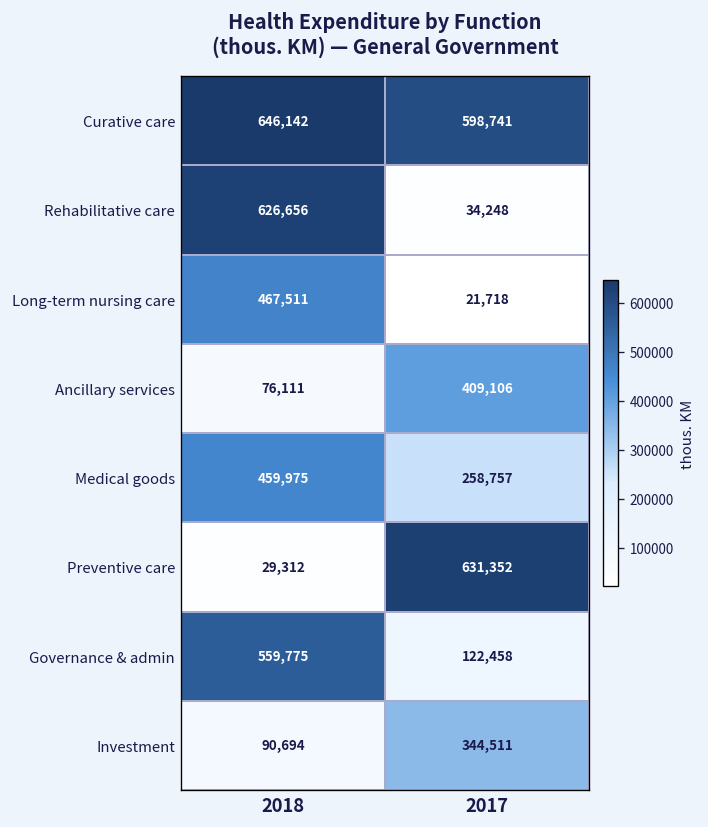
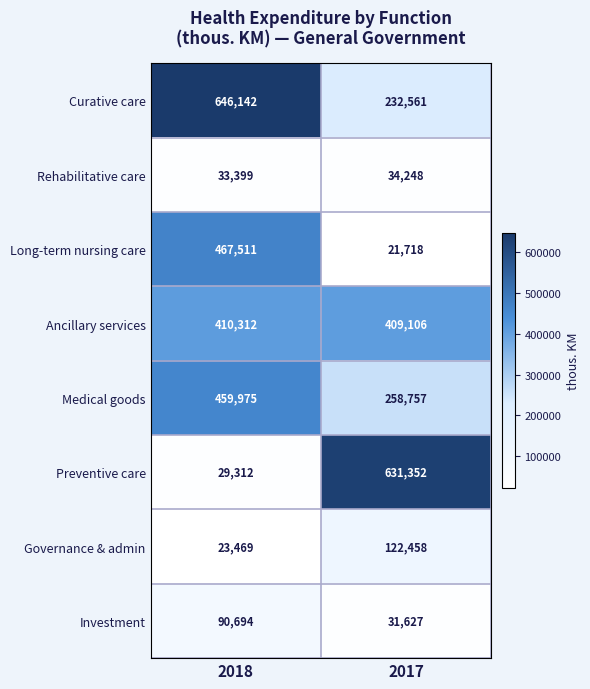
  {
    "Curative care": {
      "2018": "646,142",
-     "2017": "598,741"
+     "2017": "232,561"
    },
    "Rehabilitative care": {
-     "2018": "626,656",
+     "2018": "33,399",
      "2017": "34,248"
    },
    "Long-term nursing care": {
      "2018": "467,511",
      "2017": "21,718"
    },
    "Ancillary services": {
-     "2018": "76,111",
+     "2018": "410,312",
      "2017": "409,106"
    },
    "Medical goods": {
      "2018": "459,975",
      "2017": "258,757"
    },
    "Preventive care": {
      "2018": "29,312",
      "2017": "631,352"
    },
    "Governance & admin": {
-     "2018": "559,775",
+     "2018": "23,469",
      "2017": "122,458"
    },
    "Investment": {
      "2018": "90,694",
-     "2017": "344,511"
+     "2017": "31,627"
    }
  }
